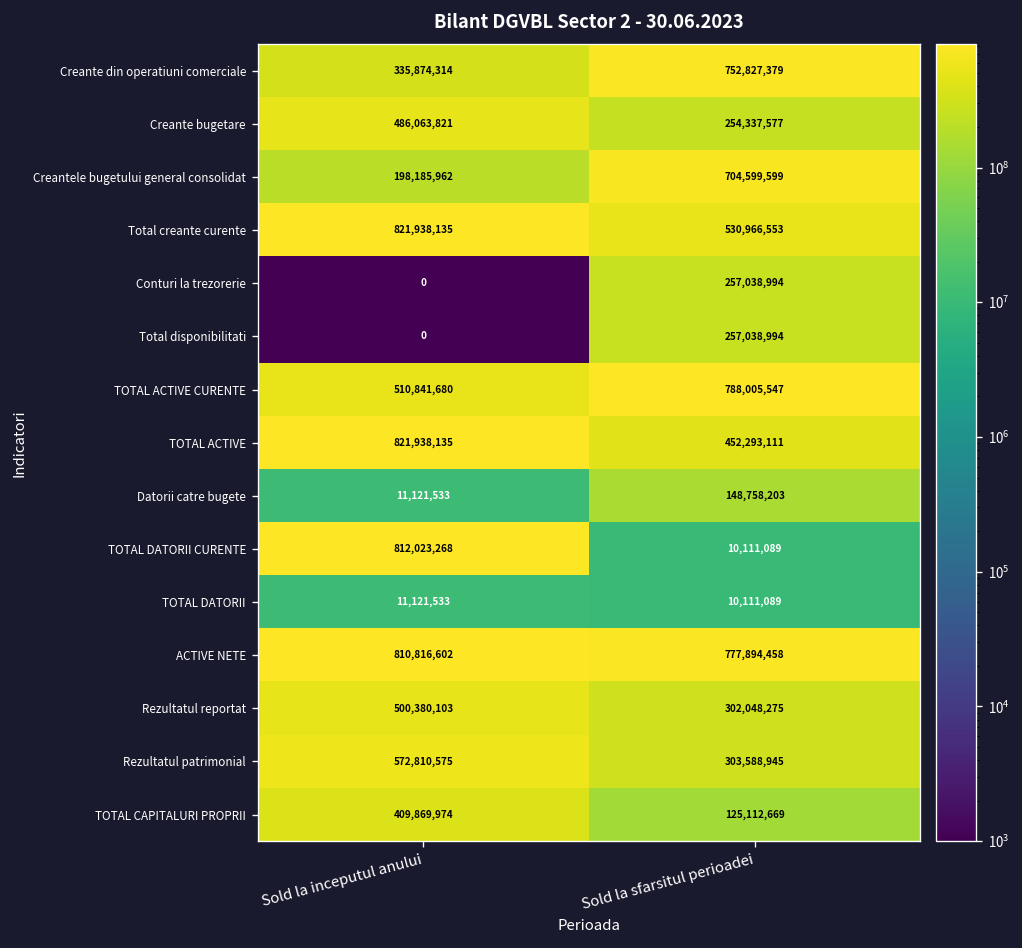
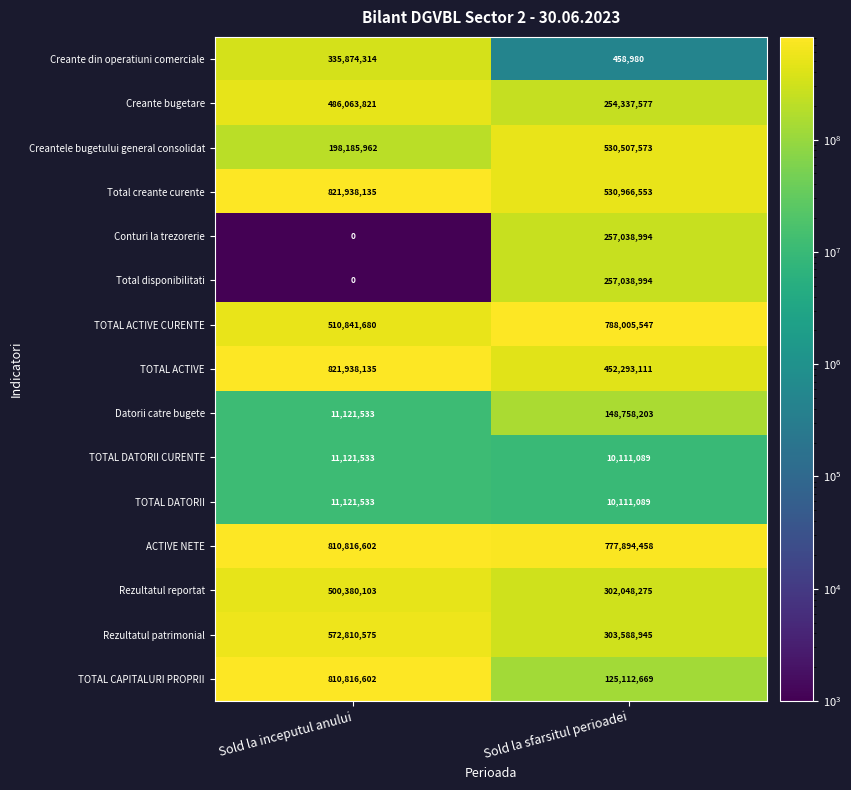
  {
    "Creante din operatiuni comerciale": {
      "Sold la inceputul anului": "335,874,314",
-     "Sold la sfarsitul perioadei": "752,827,379"
+     "Sold la sfarsitul perioadei": "458,980"
    },
    "Creante bugetare": {
      "Sold la inceputul anului": "486,063,821",
      "Sold la sfarsitul perioadei": "254,337,577"
    },
    "Creantele bugetului general consolidat": {
      "Sold la inceputul anului": "198,185,962",
-     "Sold la sfarsitul perioadei": "704,599,599"
+     "Sold la sfarsitul perioadei": "530,507,573"
    },
    "Total creante curente": {
      "Sold la inceputul anului": "821,938,135",
      "Sold la sfarsitul perioadei": "530,966,553"
    },
    "Conturi la trezorerie": {
      "Sold la inceputul anului": "0",
      "Sold la sfarsitul perioadei": "257,038,994"
    },
    "Total disponibilitati": {
      "Sold la inceputul anului": "0",
      "Sold la sfarsitul perioadei": "257,038,994"
    },
    "TOTAL ACTIVE CURENTE": {
      "Sold la inceputul anului": "510,841,680",
      "Sold la sfarsitul perioadei": "788,005,547"
    },
    "TOTAL ACTIVE": {
      "Sold la inceputul anului": "821,938,135",
      "Sold la sfarsitul perioadei": "452,293,111"
    },
    "Datorii catre bugete": {
      "Sold la inceputul anului": "11,121,533",
      "Sold la sfarsitul perioadei": "148,758,203"
    },
    "TOTAL DATORII CURENTE": {
-     "Sold la inceputul anului": "812,023,268",
+     "Sold la inceputul anului": "11,121,533",
      "Sold la sfarsitul perioadei": "10,111,089"
    },
    "TOTAL DATORII": {
      "Sold la inceputul anului": "11,121,533",
      "Sold la sfarsitul perioadei": "10,111,089"
    },
    "ACTIVE NETE": {
      "Sold la inceputul anului": "810,816,602",
      "Sold la sfarsitul perioadei": "777,894,458"
    },
    "Rezultatul reportat": {
      "Sold la inceputul anului": "500,380,103",
      "Sold la sfarsitul perioadei": "302,048,275"
    },
    "Rezultatul patrimonial": {
      "Sold la inceputul anului": "572,810,575",
      "Sold la sfarsitul perioadei": "303,588,945"
    },
    "TOTAL CAPITALURI PROPRII": {
-     "Sold la inceputul anului": "409,869,974",
+     "Sold la inceputul anului": "810,816,602",
      "Sold la sfarsitul perioadei": "125,112,669"
    }
  }
